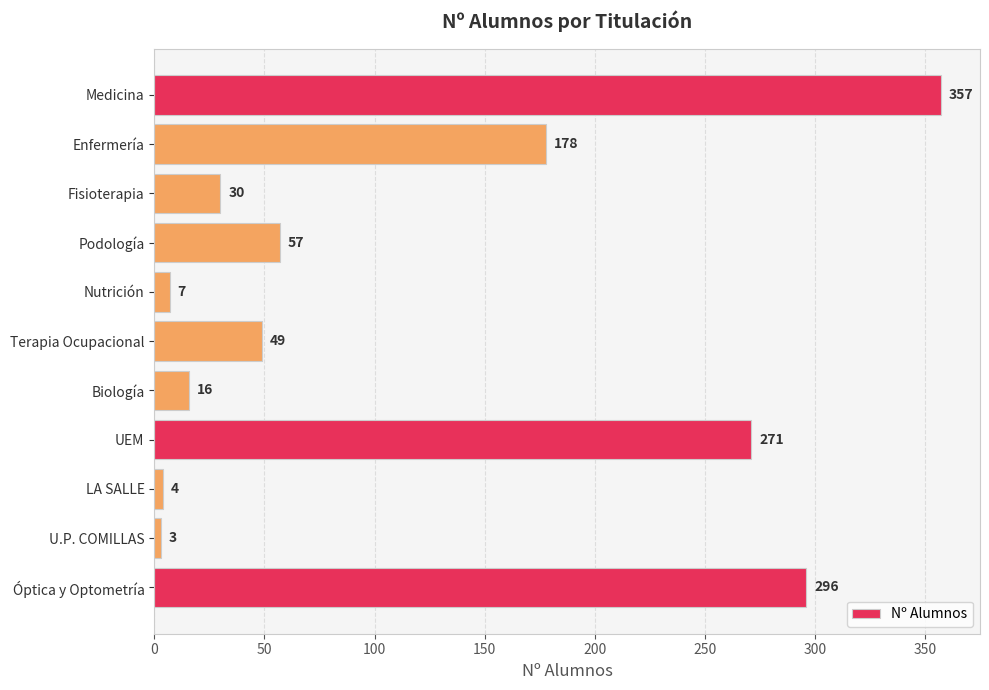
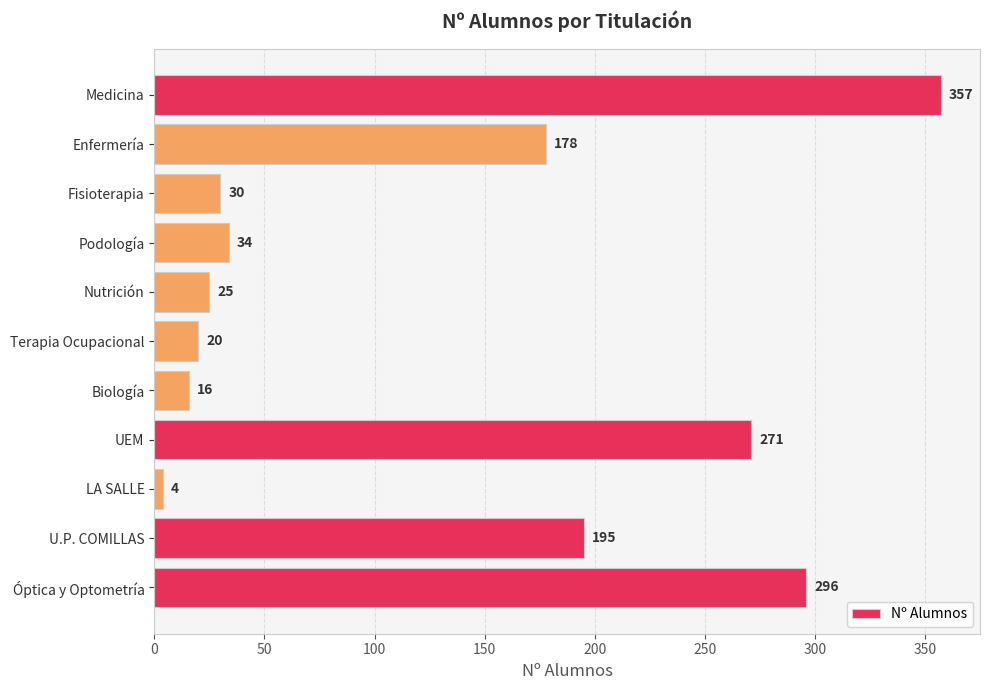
  {
    "Medicina": 357,
    "Enfermería": 178,
    "Fisioterapia": 30,
-   "Podología": 57,
-   "Nutrición": 7,
-   "Terapia Ocupacional": 49,
+   "Podología": 34,
+   "Nutrición": 25,
+   "Terapia Ocupacional": 20,
    "Biología": 16,
    "UEM": 271,
    "LA SALLE": 4,
-   "U.P. COMILLAS": 3,
+   "U.P. COMILLAS": 195,
    "Óptica y Optometría": 296
  }
